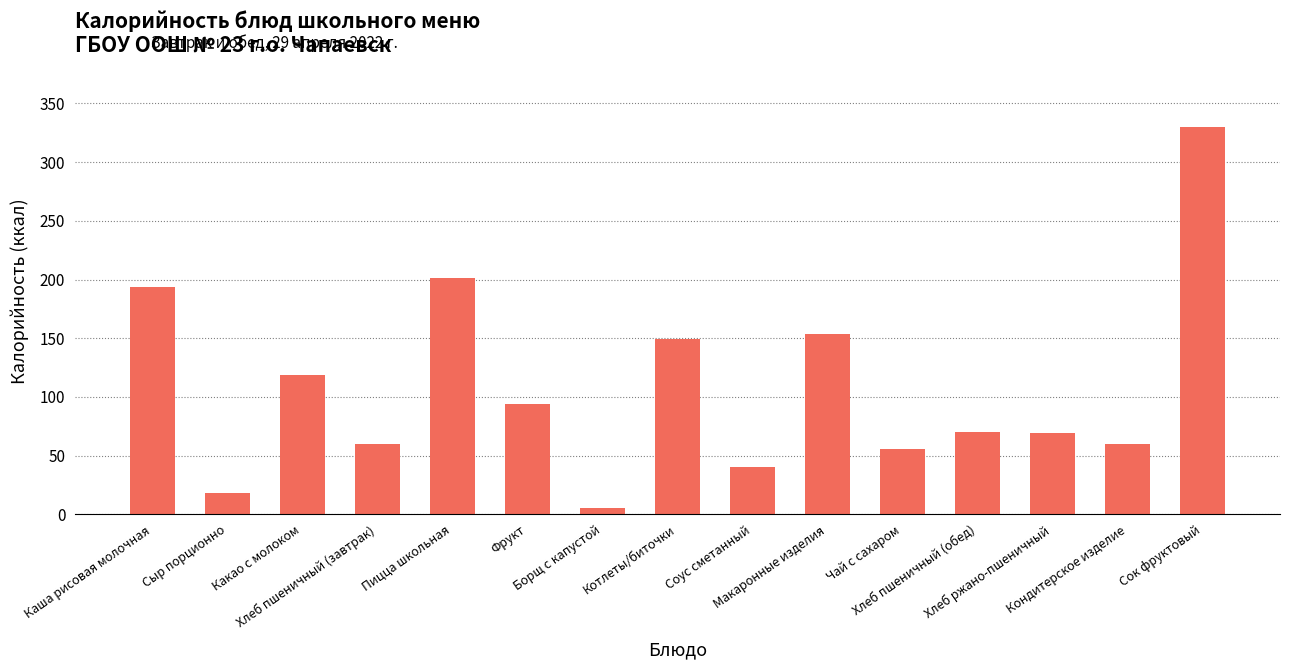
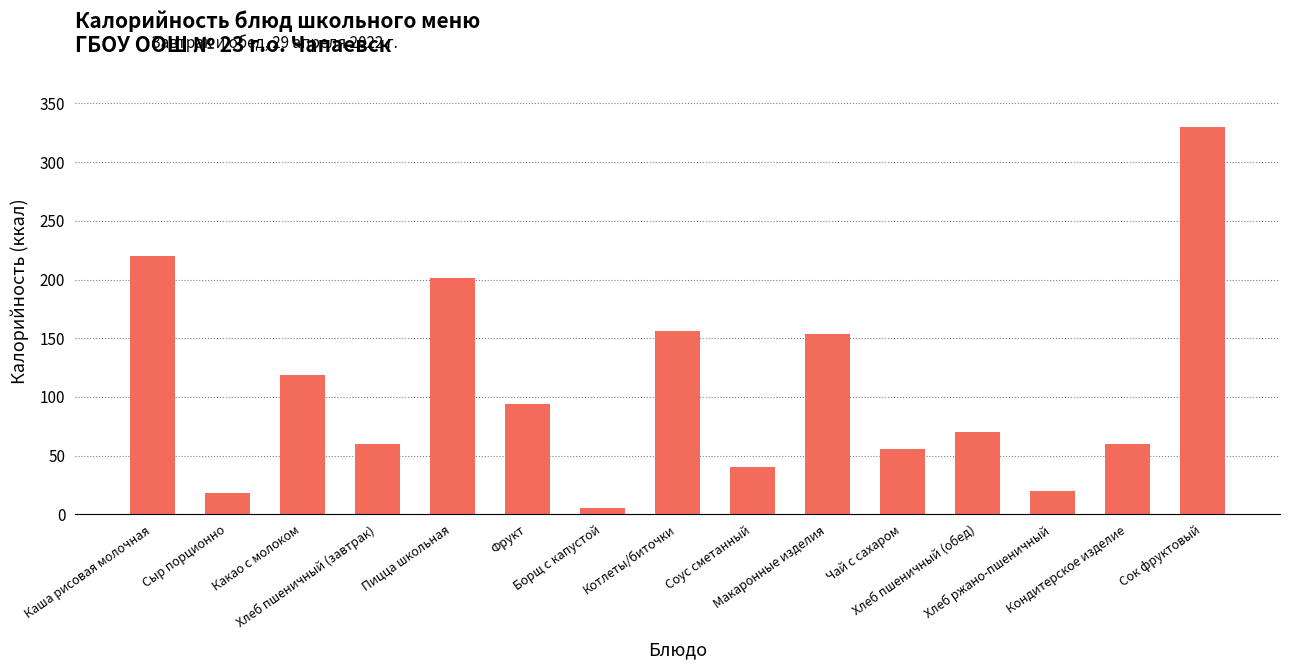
  {
-   "Каша рисовая молочная": 194,
+   "Каша рисовая молочная": 220,
    "Сыр порционно": 18,
    "Какао с молоком": 119,
    "Хлеб пшеничный (завтрак)": 60,
    "Пицца школьная": 201,
    "Фрукт": 94,
    "Борщ с капустой": 5,
-   "Котлеты/биточки": 149,
+   "Котлеты/биточки": 156,
    "Соус сметанный": 40,
    "Макаронные изделия": 154,
    "Чай с сахаром": 56,
    "Хлеб пшеничный (обед)": 70,
-   "Хлеб ржано-пшеничный": 69,
+   "Хлеб ржано-пшеничный": 20,
    "Кондитерское изделие": 60,
    "Сок фруктовый": 330
  }
